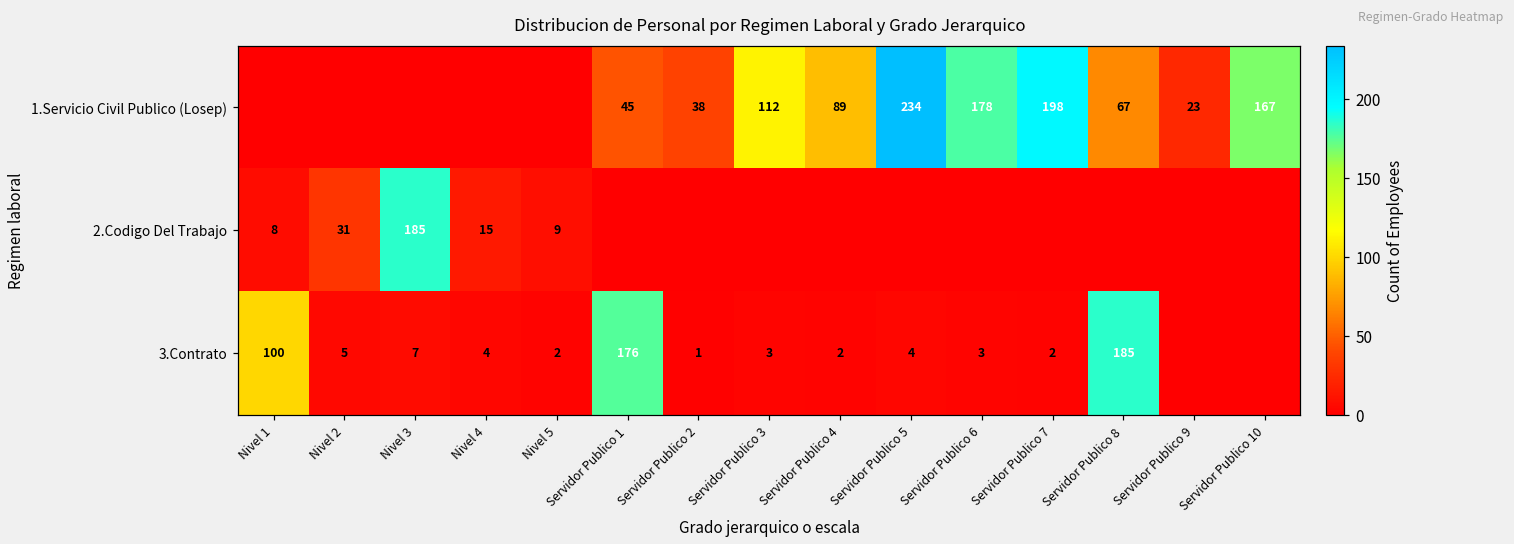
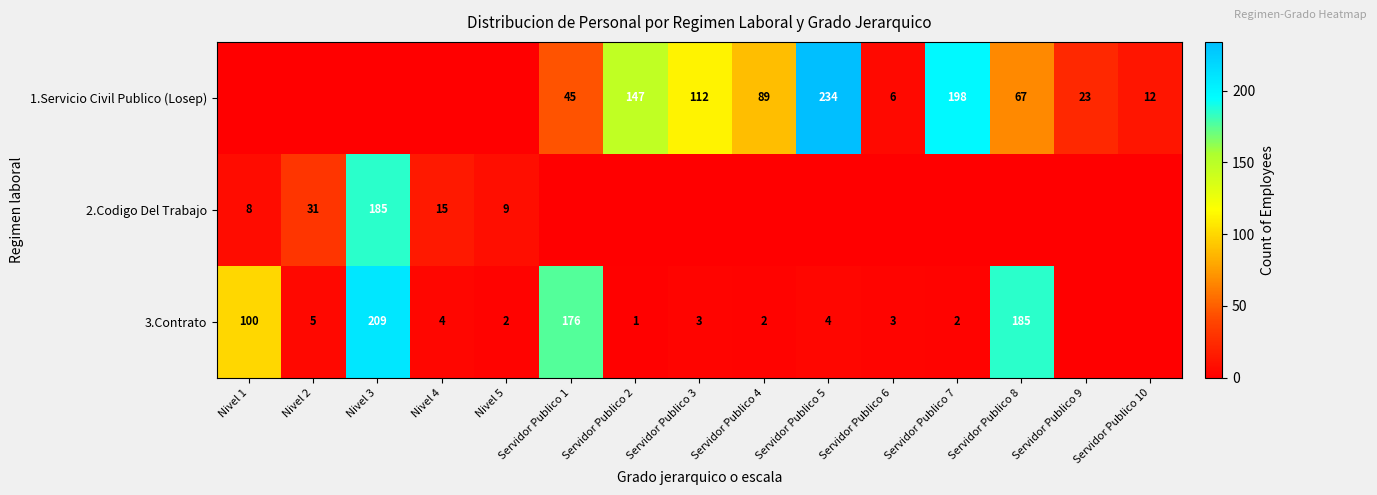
  {
    "1.Servicio Civil Publico (Losep)": {
      "Servidor Publico 1": 45,
-     "Servidor Publico 2": 38,
+     "Servidor Publico 2": 147,
      "Servidor Publico 3": 112,
      "Servidor Publico 4": 89,
      "Servidor Publico 5": 234,
-     "Servidor Publico 6": 178,
+     "Servidor Publico 6": 6,
      "Servidor Publico 7": 198,
      "Servidor Publico 8": 67,
      "Servidor Publico 9": 23,
-     "Servidor Publico 10": 167
+     "Servidor Publico 10": 12
    },
    "2.Codigo Del Trabajo": {
      "Nivel 1": 8,
      "Nivel 2": 31,
      "Nivel 3": 185,
      "Nivel 4": 15,
      "Nivel 5": 9
    },
    "3.Contrato": {
      "Nivel 1": 100,
      "Nivel 2": 5,
-     "Nivel 3": 7,
+     "Nivel 3": 209,
      "Nivel 4": 4,
      "Nivel 5": 2,
      "Servidor Publico 1": 176,
      "Servidor Publico 2": 1,
      "Servidor Publico 3": 3,
      "Servidor Publico 4": 2,
      "Servidor Publico 5": 4,
      "Servidor Publico 6": 3,
      "Servidor Publico 7": 2,
      "Servidor Publico 8": 185
    }
  }
